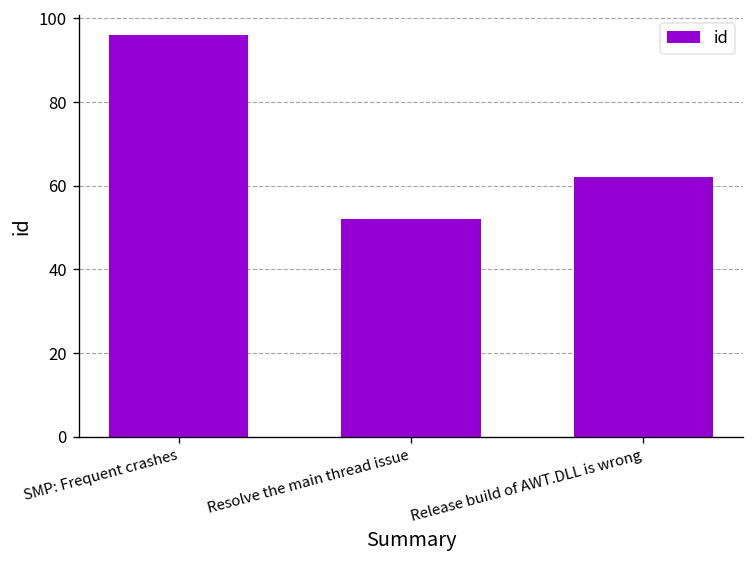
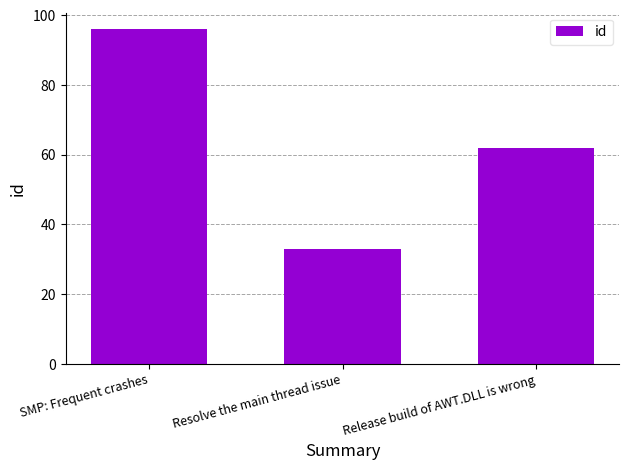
  {
    "SMP: Frequent crashes": 96,
-   "Resolve the main thread issue": 52,
+   "Resolve the main thread issue": 33,
    "Release build of AWT.DLL is wrong": 62
  }
